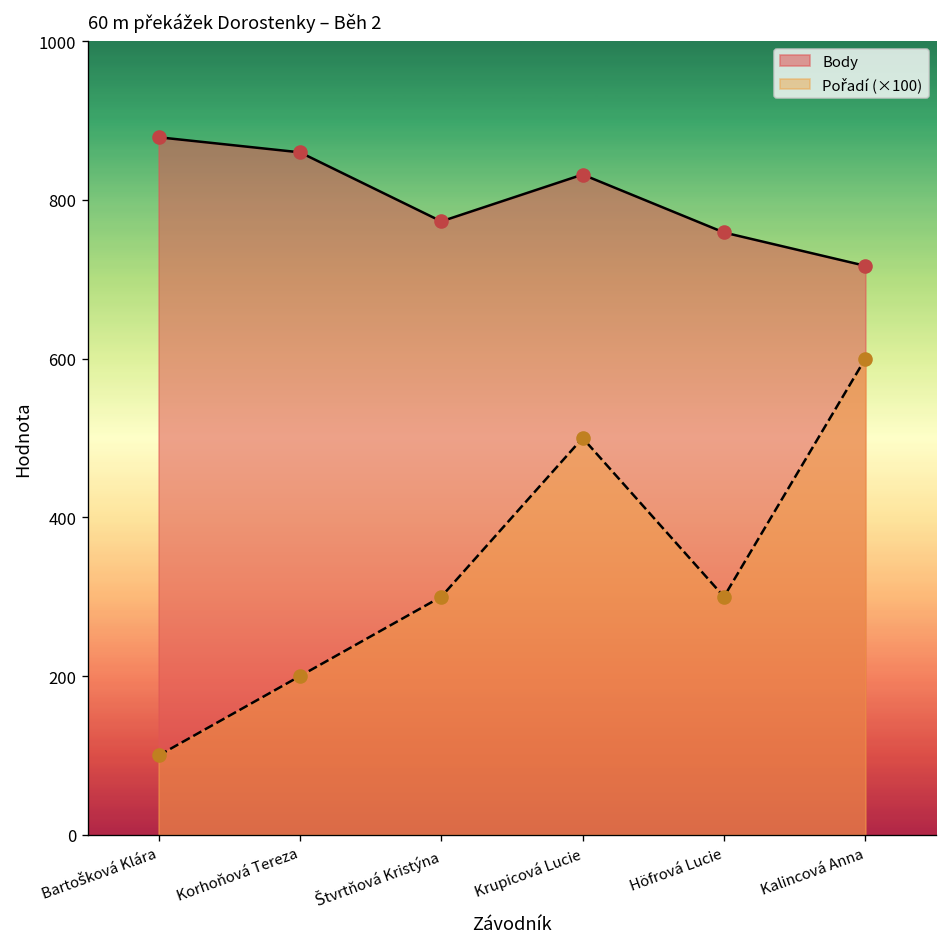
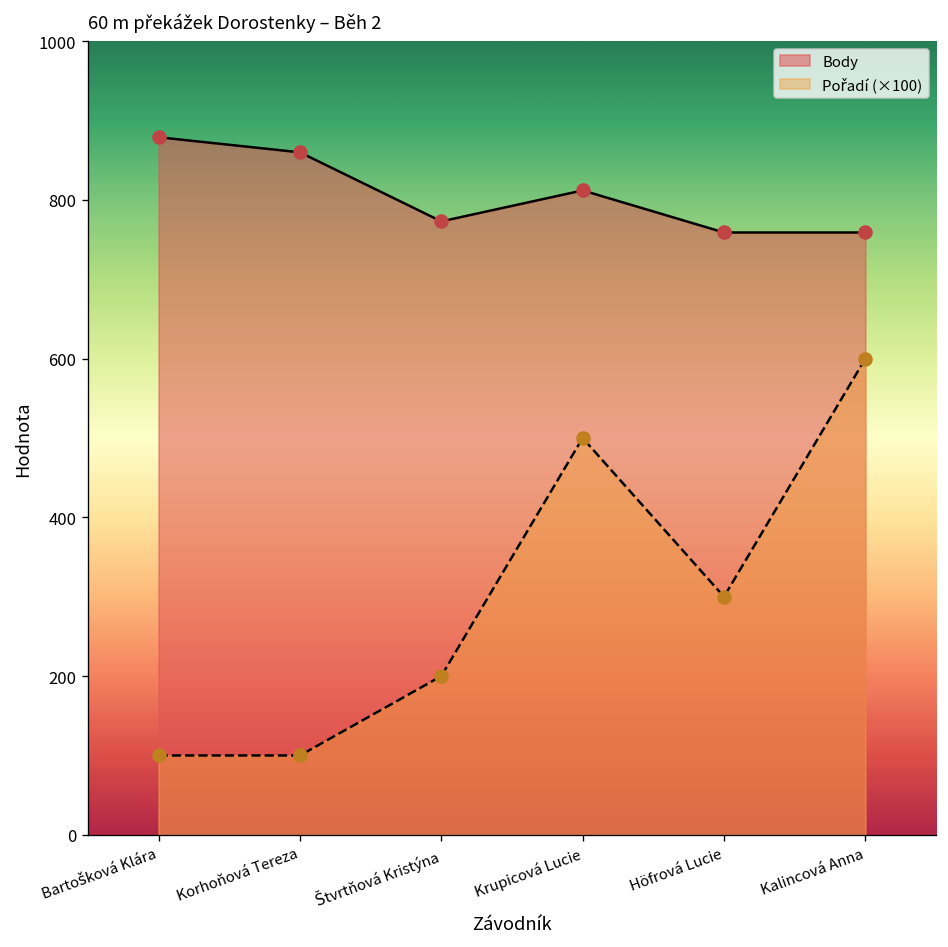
  {
    "Body": {
      "Bartošková Klára": 880,
      "Korhoňová Tereza": 860,
      "Štvrtňová Kristýna": 770,
-     "Krupicová Lucie": 830,
+     "Krupicová Lucie": 810,
      "Höfrová Lucie": 760,
-     "Kalincová Anna": 720
+     "Kalincová Anna": 760
    },
    "Pořadí (×100)": {
      "Bartošková Klára": 100,
-     "Korhoňová Tereza": 200,
-     "Štvrtňová Kristýna": 300,
+     "Korhoňová Tereza": 100,
+     "Štvrtňová Kristýna": 200,
      "Krupicová Lucie": 500,
      "Höfrová Lucie": 300,
      "Kalincová Anna": 600
    }
  }
